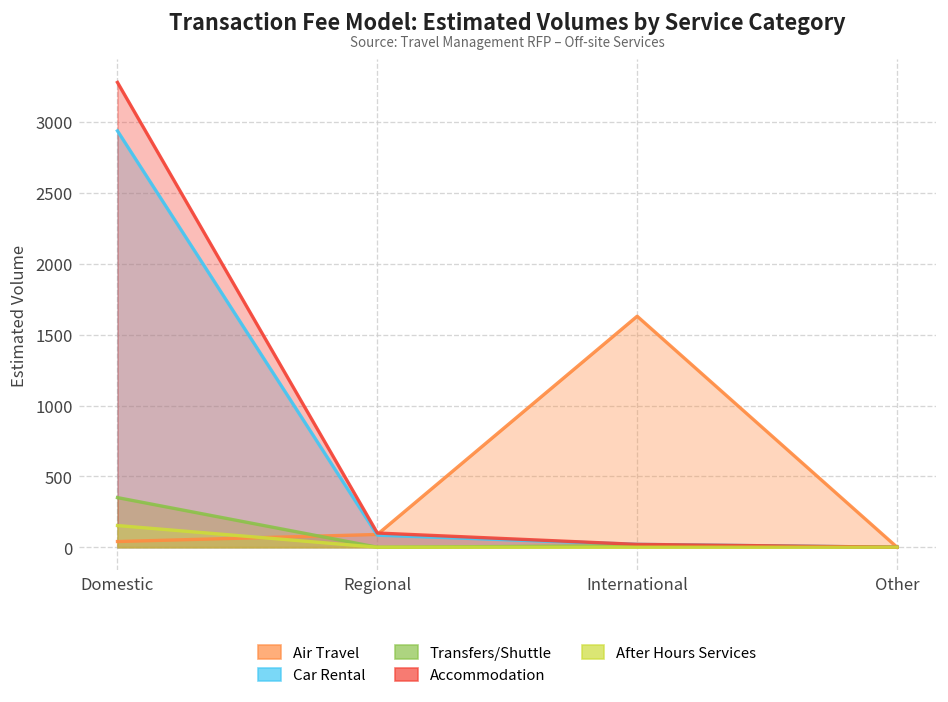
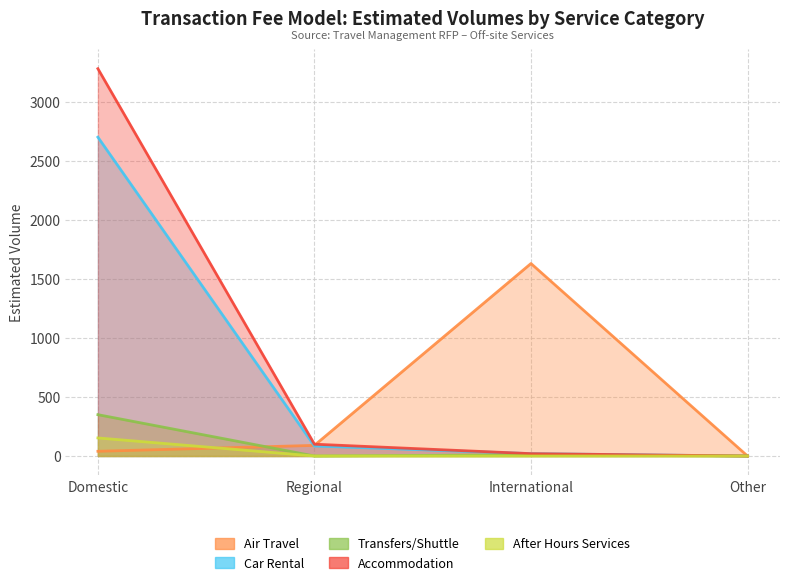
  {
    "Car Rental": {
-     "Domestic": 2940
+     "Domestic": 2700
    }
  }
